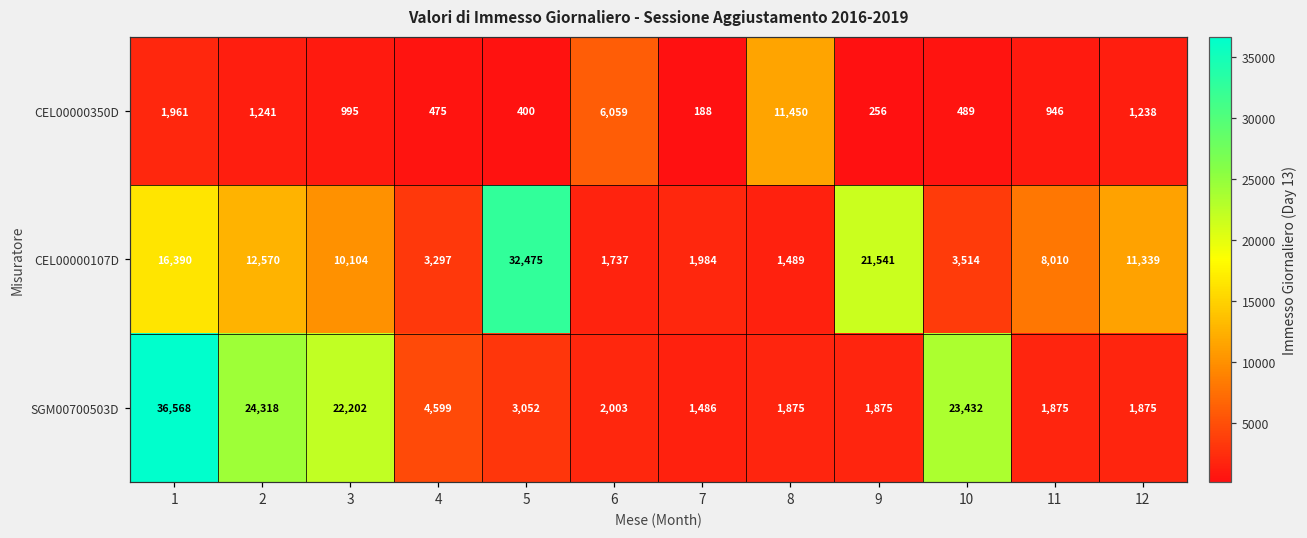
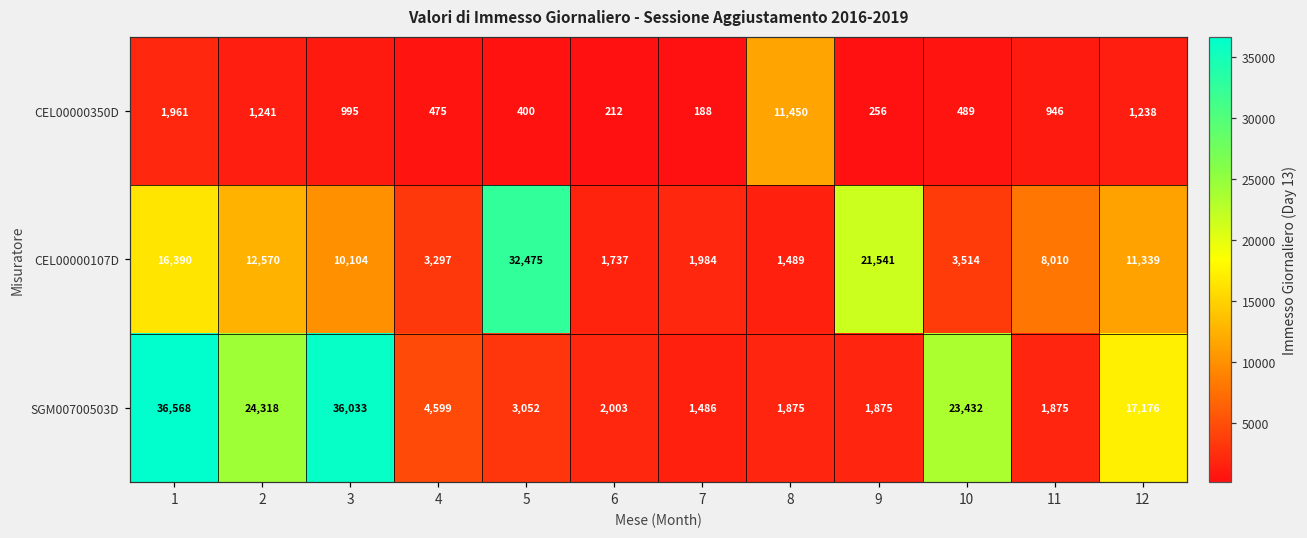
  {
    "CEL00000350D": {
      "1": "1,961",
      "2": "1,241",
      "3": "995",
      "4": "475",
      "5": "400",
-     "6": "6,059",
+     "6": "212",
      "7": "188",
      "8": "11,450",
      "9": "256",
      "10": "489",
      "11": "946",
      "12": "1,238"
    },
    "CEL00000107D": {
      "1": "16,390",
      "2": "12,570",
      "3": "10,104",
      "4": "3,297",
      "5": "32,475",
      "6": "1,737",
      "7": "1,984",
      "8": "1,489",
      "9": "21,541",
      "10": "3,514",
      "11": "8,010",
      "12": "11,339"
    },
    "SGM00700503D": {
      "1": "36,568",
      "2": "24,318",
-     "3": "22,202",
+     "3": "36,033",
      "4": "4,599",
      "5": "3,052",
      "6": "2,003",
      "7": "1,486",
      "8": "1,875",
      "9": "1,875",
      "10": "23,432",
      "11": "1,875",
-     "12": "1,875"
+     "12": "17,176"
    }
  }
